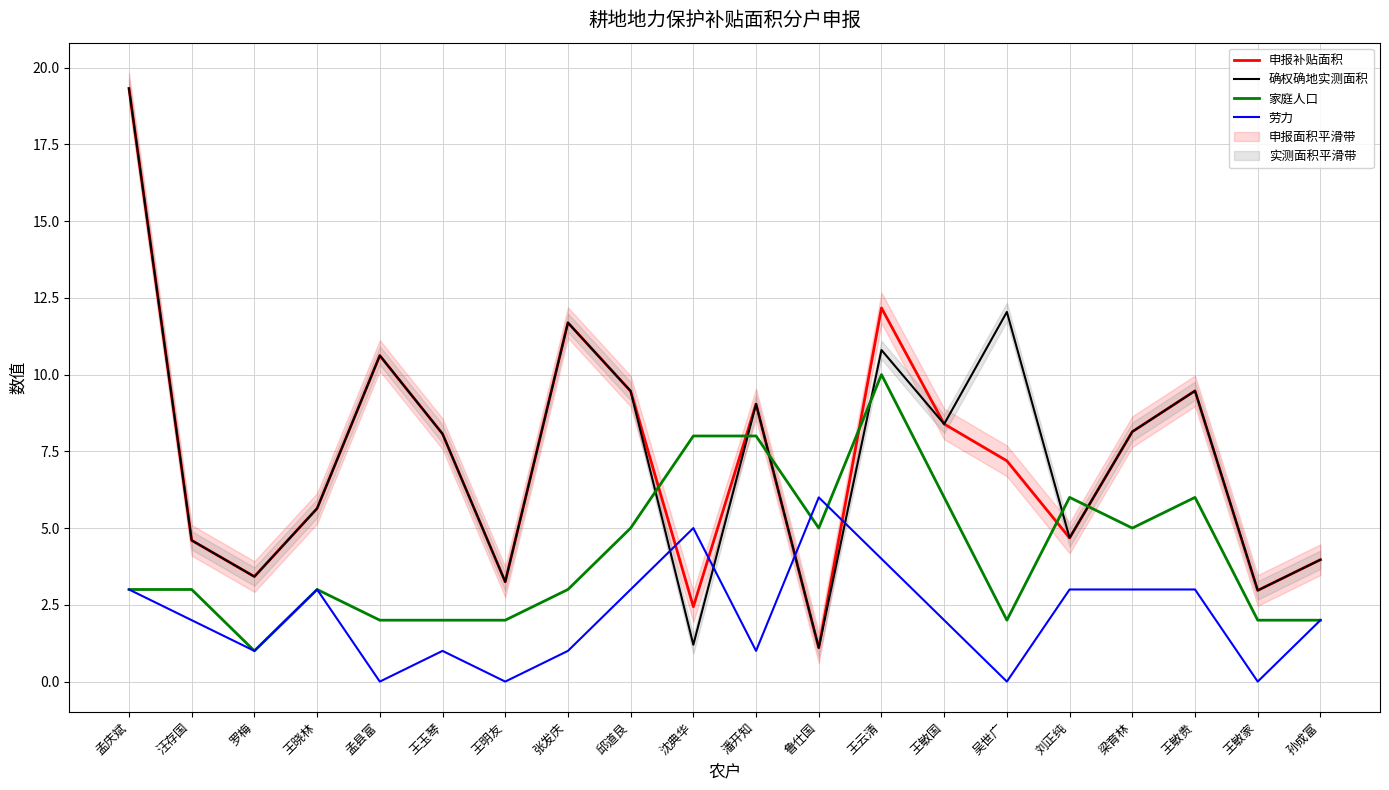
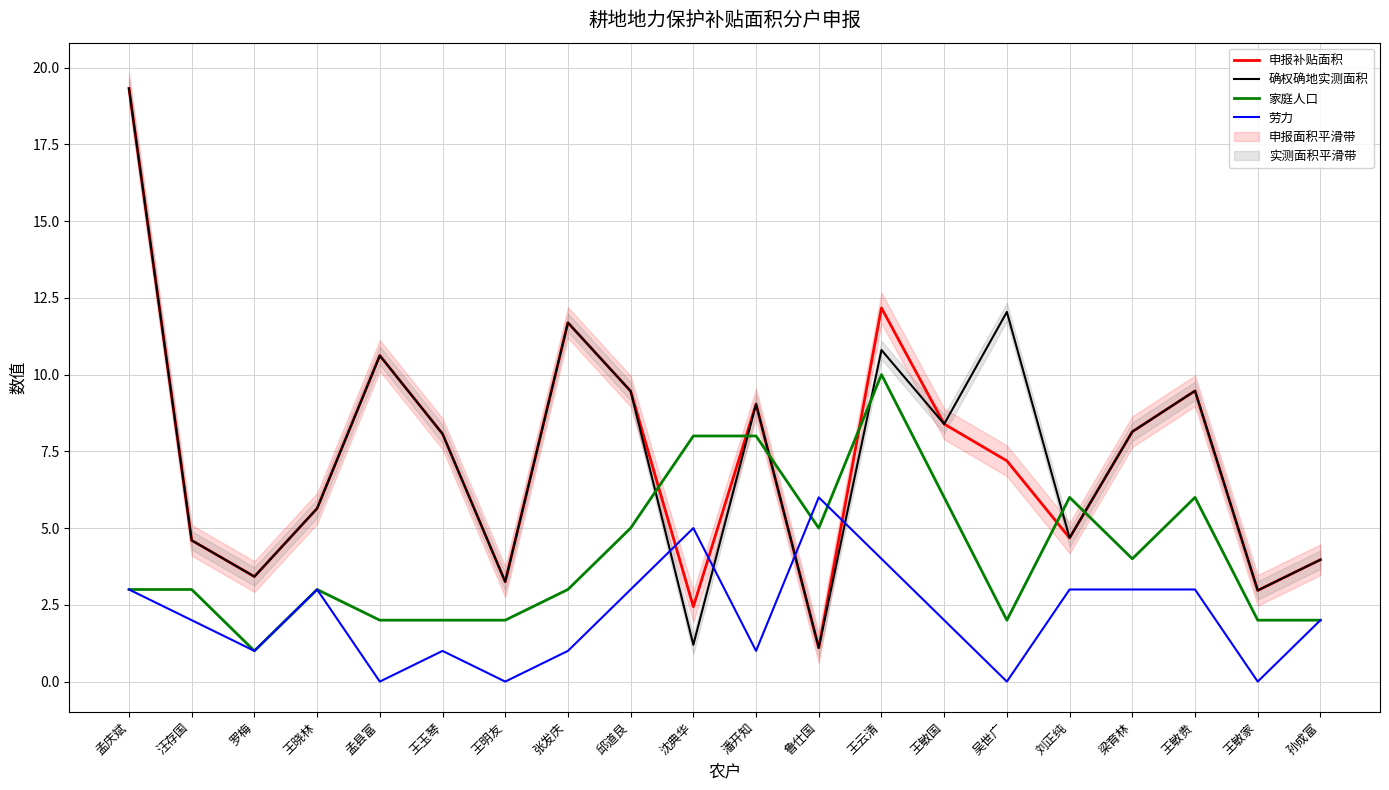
  {
    "确权确地实测面积": {
      "沈典华": 1.2,
      "王云清": 10.8,
      "吴世广": 12
    },
    "家庭人口": {
      "汪存国": 3,
      "孟县富": 2,
      "王玉琴": 2,
      "王明友": 2,
      "张发庆": 3,
      "邱道艮": 5,
      "沈典华": 8,
      "潘开知": 8,
      "鲁仕国": 5,
      "王云清": 10,
      "王敏国": 6,
      "吴世广": 2,
      "刘正纯": 6,
-     "梁育林": 5,
+     "梁育林": 4,
      "王敏贵": 6,
      "王敏家": 2
    },
    "劳力": {
      "汪存国": 2,
      "孟县富": 0,
      "王玉琴": 1,
      "王明友": 0,
      "张发庆": 1,
      "邱道艮": 3,
      "沈典华": 5,
      "潘开知": 1,
      "鲁仕国": 6,
      "王云清": 4,
      "王敏国": 2,
      "吴世广": 0,
      "刘正纯": 3,
      "梁育林": 3,
      "王敏贵": 3,
      "王敏家": 0
    }
  }
